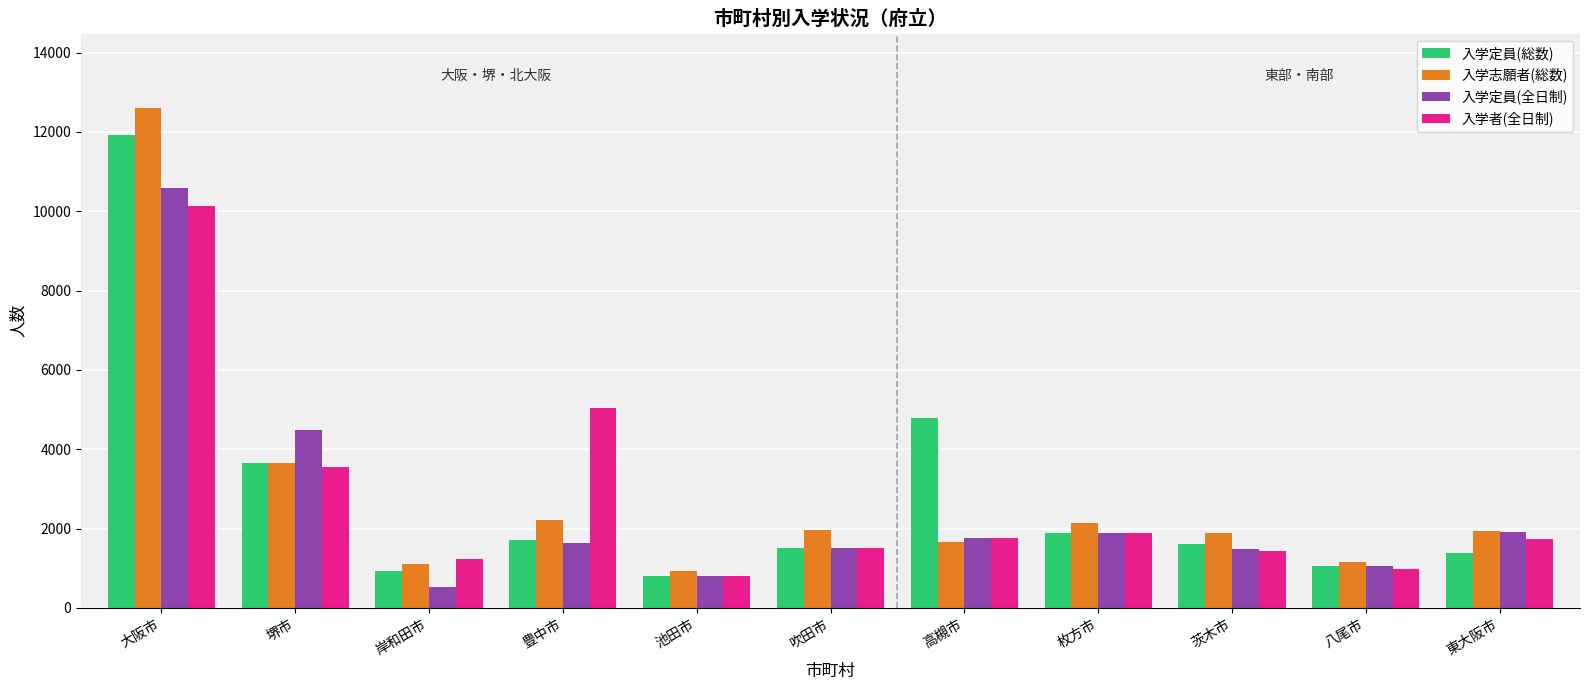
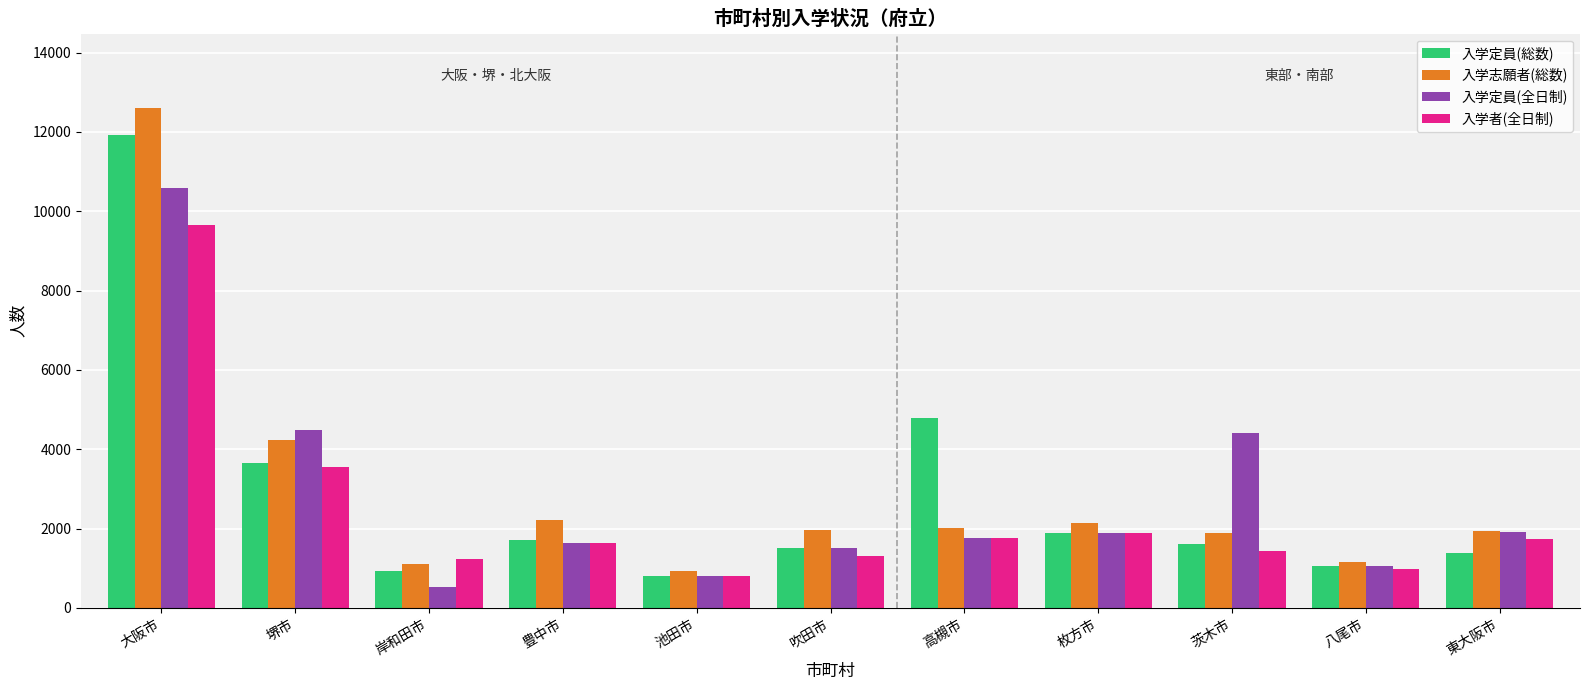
  {
    "入学定員(総数)": {
      "大阪市": 11900,
      "堺市": 3700,
      "岸和田市": 900,
      "豊中市": 1700,
      "池田市": 800,
      "吹田市": 1500,
      "高槻市": 4800,
      "枚方市": 1900,
      "茨木市": 1600,
      "八尾市": 1000,
      "東大阪市": 1400
    },
    "入学志願者(総数)": {
      "大阪市": 12600,
-     "堺市": 3600,
+     "堺市": 4200,
      "岸和田市": 1100,
      "豊中市": 2200,
      "池田市": 900,
      "吹田市": 2000,
-     "高槻市": 1700,
+     "高槻市": 2000,
      "枚方市": 2100,
      "茨木市": 1900,
      "八尾市": 1200,
      "東大阪市": 1900
    },
    "入学定員(全日制)": {
      "大阪市": 10600,
      "堺市": 4500,
      "岸和田市": 500,
      "豊中市": 1600,
      "池田市": 800,
      "吹田市": 1500,
      "高槻市": 1800,
      "枚方市": 1900,
-     "茨木市": 1500,
+     "茨木市": 4400,
      "八尾市": 1000,
      "東大阪市": 1900
    },
    "入学者(全日制)": {
-     "大阪市": 10100,
+     "大阪市": 9700,
      "堺市": 3500,
      "岸和田市": 1200,
-     "豊中市": 5000,
+     "豊中市": 1600,
      "池田市": 800,
-     "吹田市": 1500,
+     "吹田市": 1300,
      "高槻市": 1800,
      "枚方市": 1900,
      "茨木市": 1400,
      "八尾市": 1000,
      "東大阪市": 1700
    }
  }
